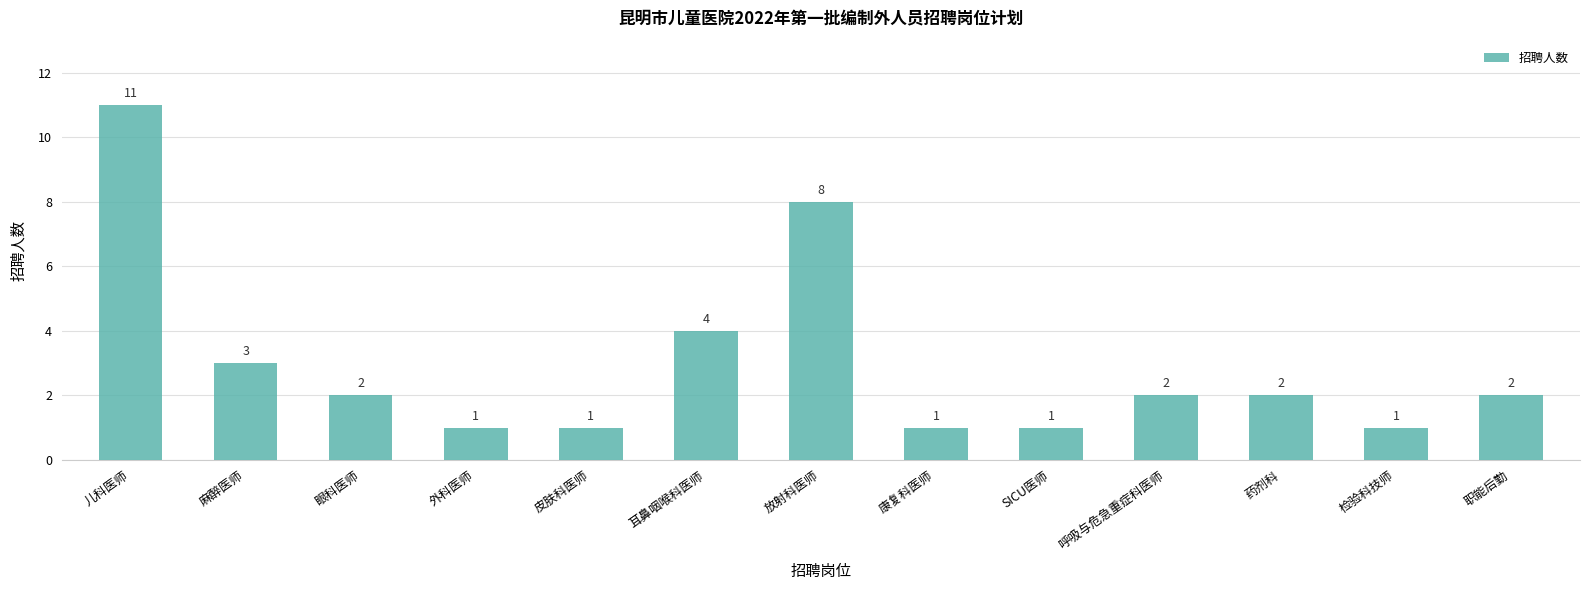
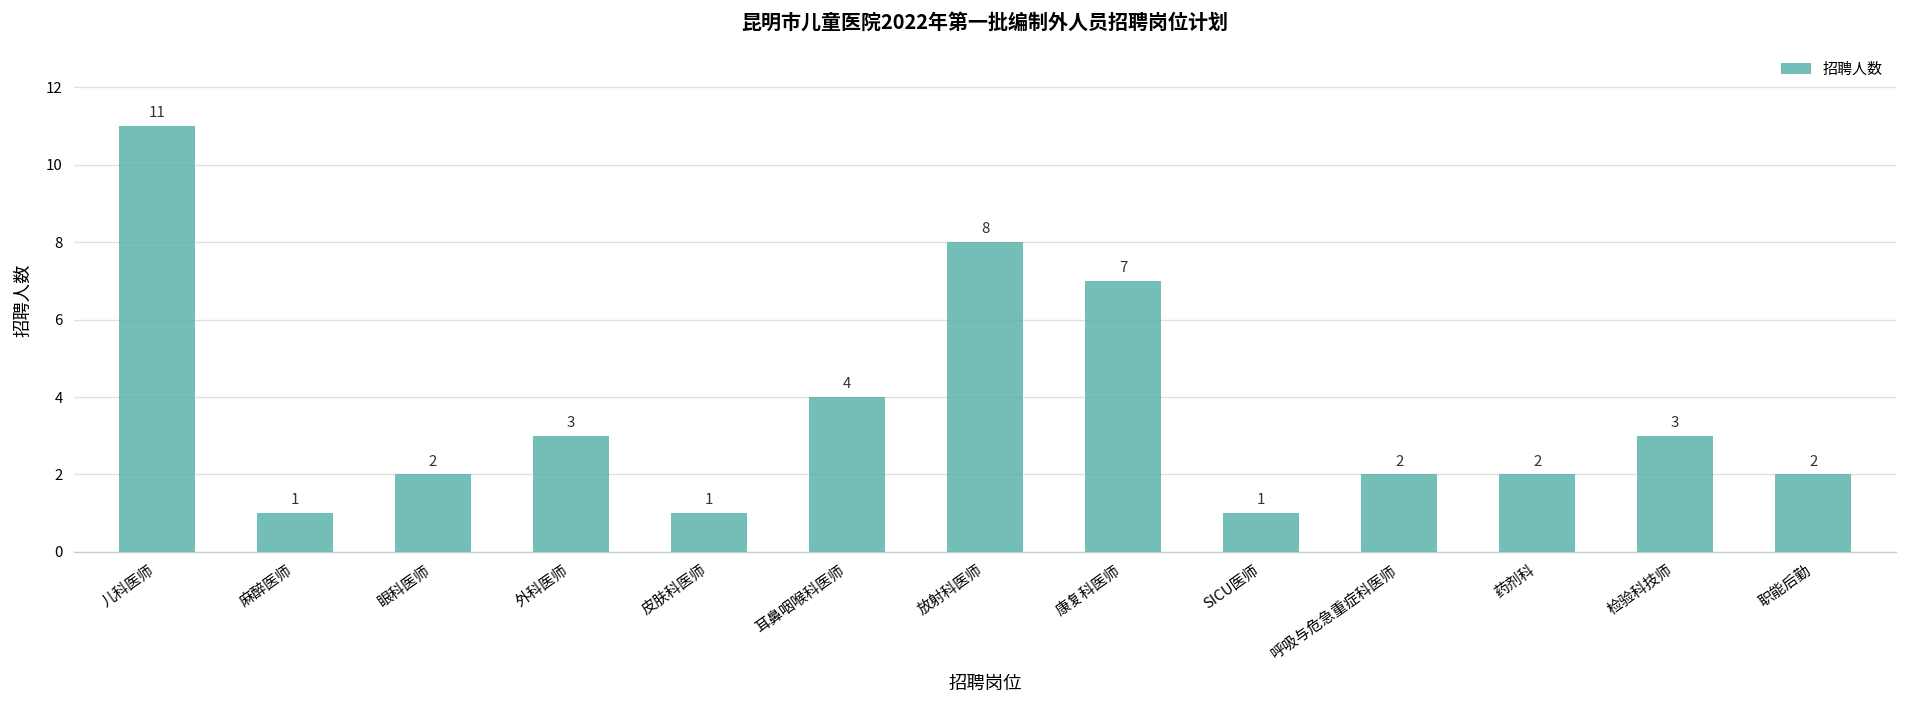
  {
    "儿科医师": 11,
-   "麻醉医师": 3,
+   "麻醉医师": 1,
    "眼科医师": 2,
-   "外科医师": 1,
+   "外科医师": 3,
    "皮肤科医师": 1,
    "耳鼻咽喉科医师": 4,
    "放射科医师": 8,
-   "康复科医师": 1,
+   "康复科医师": 7,
    "SICU医师": 1,
    "呼吸与危急重症科医师": 2,
    "药剂科": 2,
-   "检验科技师": 1,
+   "检验科技师": 3,
    "职能后勤": 2
  }
